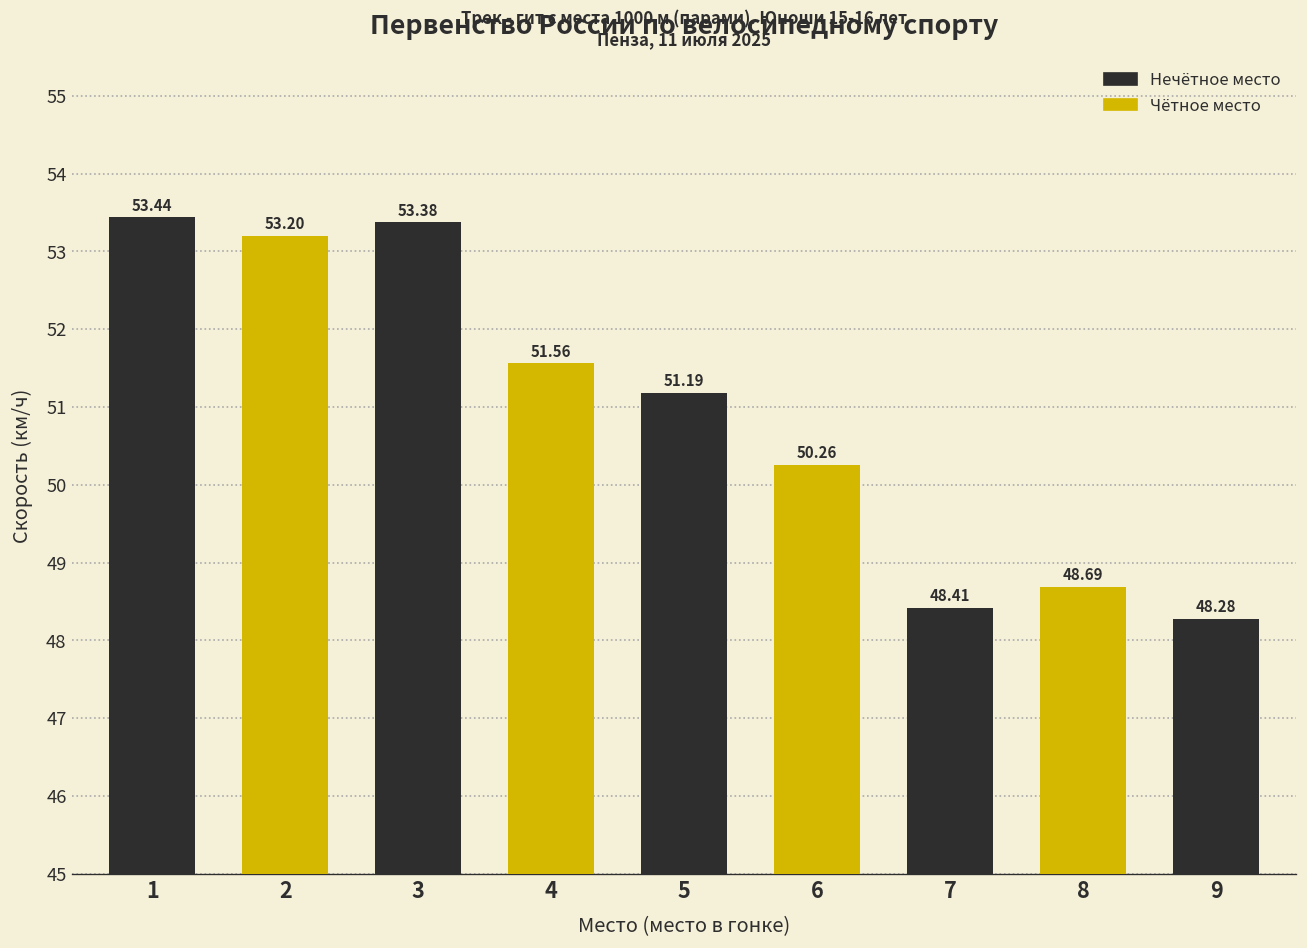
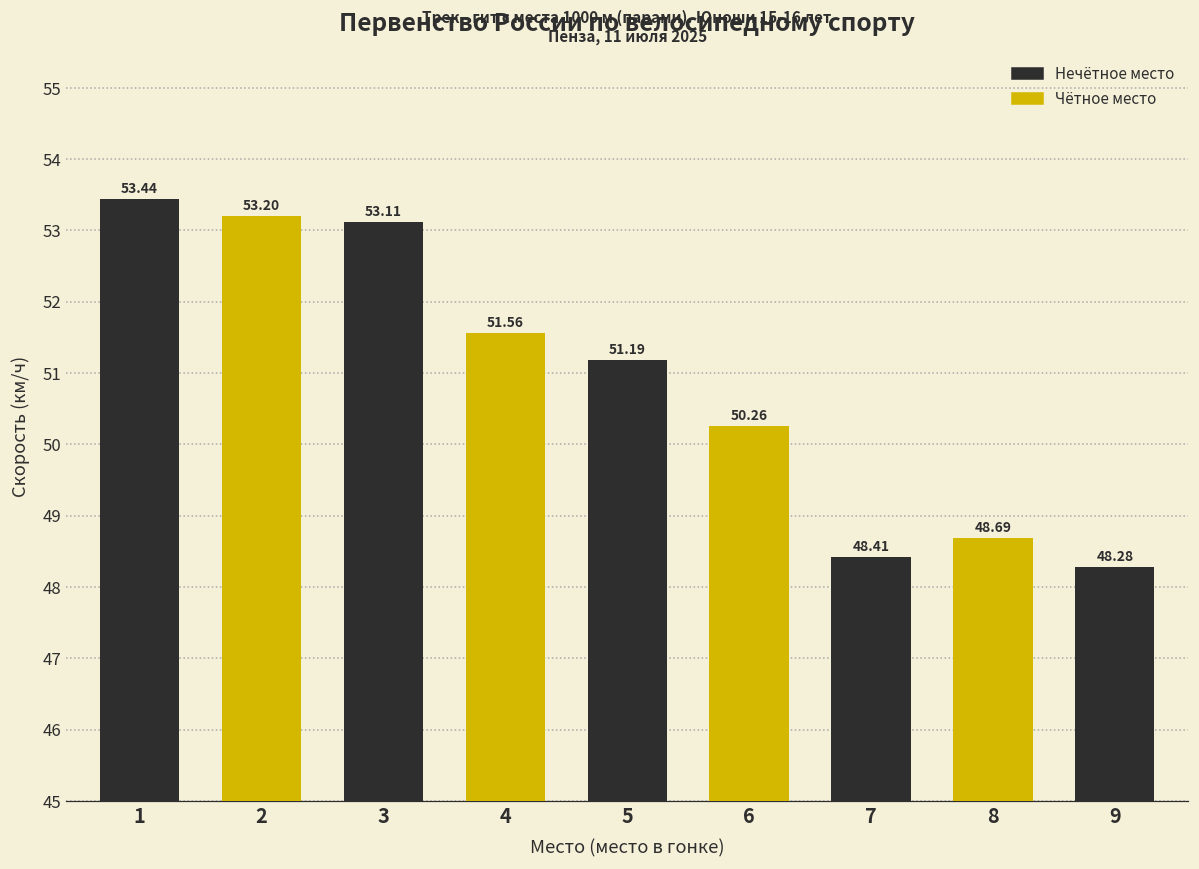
  {
    "1": 53.44,
    "2": 53.20,
-   "3": 53.38,
+   "3": 53.11,
    "4": 51.56,
    "5": 51.19,
    "6": 50.26,
    "7": 48.41,
    "8": 48.69,
    "9": 48.28
  }
